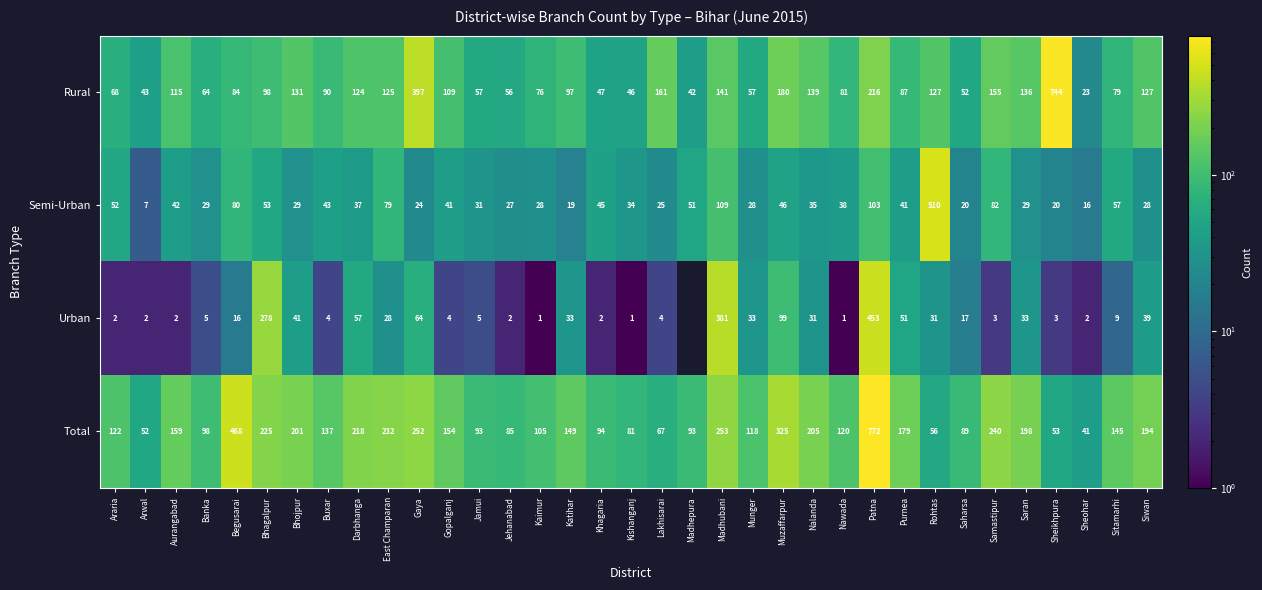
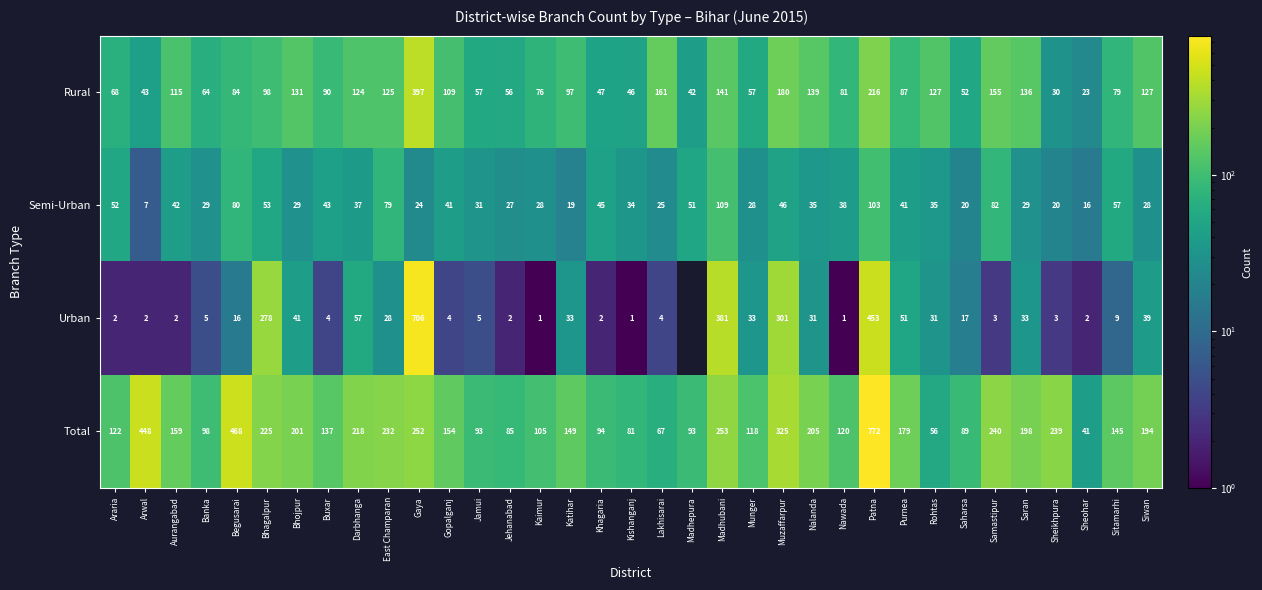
  {
    "Rural": {
      "Araria": 68,
      "Arwal": 43,
      "Aurangabad": 115,
      "Banka": 64,
      "Begusarai": 84,
      "Bhagalpur": 98,
      "Bhojpur": 131,
      "Buxar": 90,
      "Darbhanga": 124,
      "East Champaran": 125,
      "Gaya": 397,
      "Gopalganj": 109,
      "Jamui": 57,
      "Jehanabad": 56,
      "Kaimur": 76,
      "Katihar": 97,
      "Khagaria": 47,
      "Kishanganj": 46,
      "Lakhisarai": 161,
      "Madhepura": 42,
      "Madhubani": 141,
      "Munger": 57,
      "Muzaffarpur": 180,
      "Nalanda": 139,
      "Nawada": 81,
      "Patna": 216,
      "Purnea": 87,
      "Rohtas": 127,
      "Saharsa": 52,
      "Samastipur": 155,
      "Saran": 136,
-     "Sheikhpura": 744,
+     "Sheikhpura": 30,
      "Sheohar": 23,
      "Sitamarhi": 79,
      "Siwan": 127
    },
    "Semi-Urban": {
      "Araria": 52,
      "Arwal": 7,
      "Aurangabad": 42,
      "Banka": 29,
      "Begusarai": 80,
      "Bhagalpur": 53,
      "Bhojpur": 29,
      "Buxar": 43,
      "Darbhanga": 37,
      "East Champaran": 79,
      "Gaya": 24,
      "Gopalganj": 41,
      "Jamui": 31,
      "Jehanabad": 27,
      "Kaimur": 28,
      "Katihar": 19,
      "Khagaria": 45,
      "Kishanganj": 34,
      "Lakhisarai": 25,
      "Madhepura": 51,
      "Madhubani": 109,
      "Munger": 28,
      "Muzaffarpur": 46,
      "Nalanda": 35,
      "Nawada": 38,
      "Patna": 103,
      "Purnea": 41,
-     "Rohtas": 510,
+     "Rohtas": 35,
      "Saharsa": 20,
      "Samastipur": 82,
      "Saran": 29,
      "Sheikhpura": 20,
      "Sheohar": 16,
      "Sitamarhi": 57,
      "Siwan": 28
    },
    "Urban": {
      "Araria": 2,
      "Arwal": 2,
      "Aurangabad": 2,
      "Banka": 5,
      "Begusarai": 16,
      "Bhagalpur": 278,
      "Bhojpur": 41,
      "Buxar": 4,
      "Darbhanga": 57,
      "East Champaran": 28,
-     "Gaya": 64,
+     "Gaya": 706,
      "Gopalganj": 4,
      "Jamui": 5,
      "Jehanabad": 2,
      "Kaimur": 1,
      "Katihar": 33,
      "Khagaria": 2,
      "Kishanganj": 1,
      "Lakhisarai": 4,
      "Madhubani": 381,
      "Munger": 33,
-     "Muzaffarpur": 99,
+     "Muzaffarpur": 301,
      "Nalanda": 31,
      "Nawada": 1,
      "Patna": 453,
      "Purnea": 51,
      "Rohtas": 31,
      "Saharsa": 17,
      "Samastipur": 3,
      "Saran": 33,
      "Sheikhpura": 3,
      "Sheohar": 2,
      "Sitamarhi": 9,
      "Siwan": 39
    },
    "Total": {
      "Araria": 122,
-     "Arwal": 52,
+     "Arwal": 448,
      "Aurangabad": 159,
      "Banka": 98,
      "Begusarai": 468,
      "Bhagalpur": 225,
      "Bhojpur": 201,
      "Buxar": 137,
      "Darbhanga": 218,
      "East Champaran": 232,
      "Gaya": 252,
      "Gopalganj": 154,
      "Jamui": 93,
      "Jehanabad": 85,
      "Kaimur": 105,
      "Katihar": 149,
      "Khagaria": 94,
      "Kishanganj": 81,
      "Lakhisarai": 67,
      "Madhepura": 93,
      "Madhubani": 253,
      "Munger": 118,
      "Muzaffarpur": 325,
      "Nalanda": 205,
      "Nawada": 120,
      "Patna": 772,
      "Purnea": 179,
      "Rohtas": 56,
      "Saharsa": 89,
      "Samastipur": 240,
      "Saran": 198,
-     "Sheikhpura": 53,
+     "Sheikhpura": 239,
      "Sheohar": 41,
      "Sitamarhi": 145,
      "Siwan": 194
    }
  }
